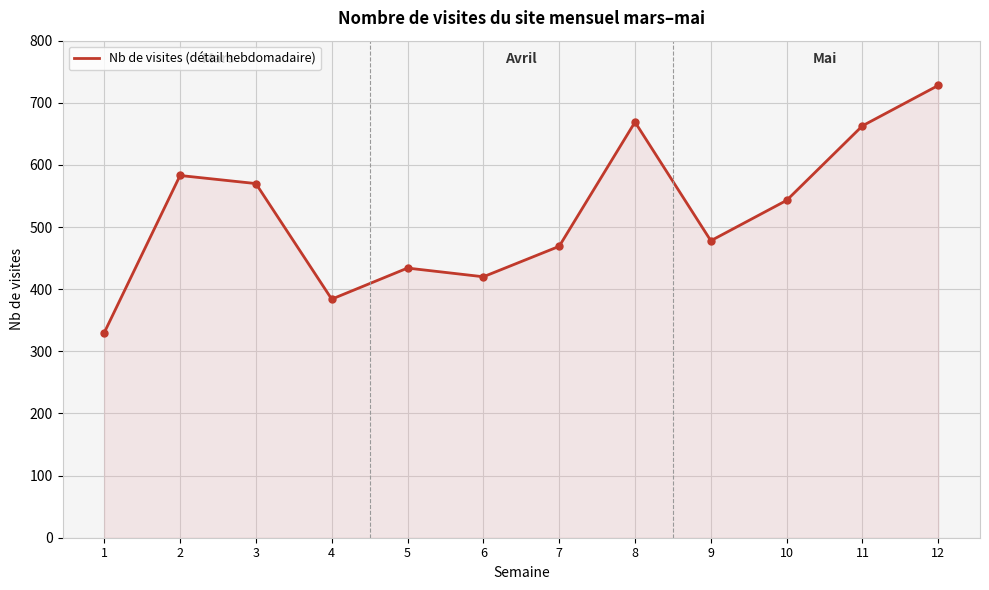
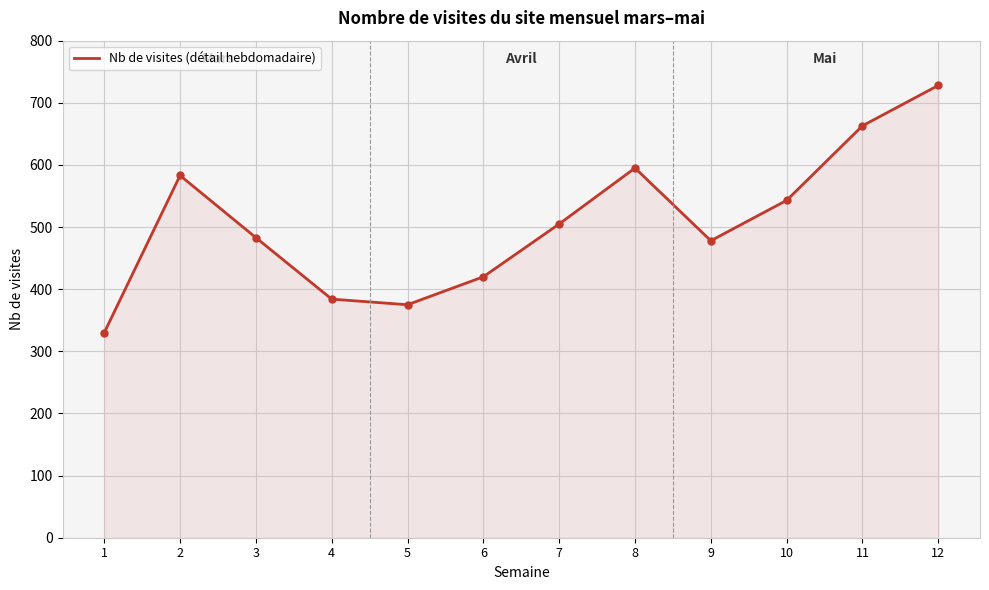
  {
    "1": 330,
    "2": 580,
-   "3": 570,
+   "3": 480,
    "4": 380,
-   "5": 430,
+   "5": 380,
    "6": 420,
-   "7": 470,
-   "8": 670,
+   "7": 510,
+   "8": 600,
    "9": 480,
    "10": 540,
    "11": 660,
    "12": 730
  }
